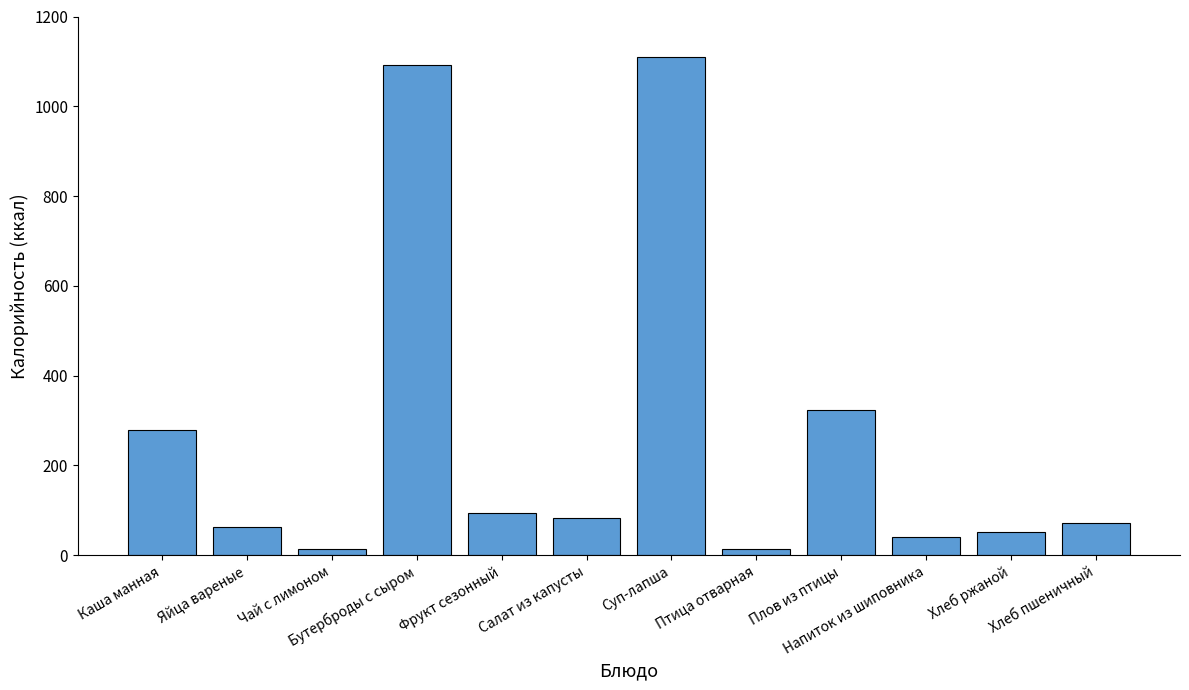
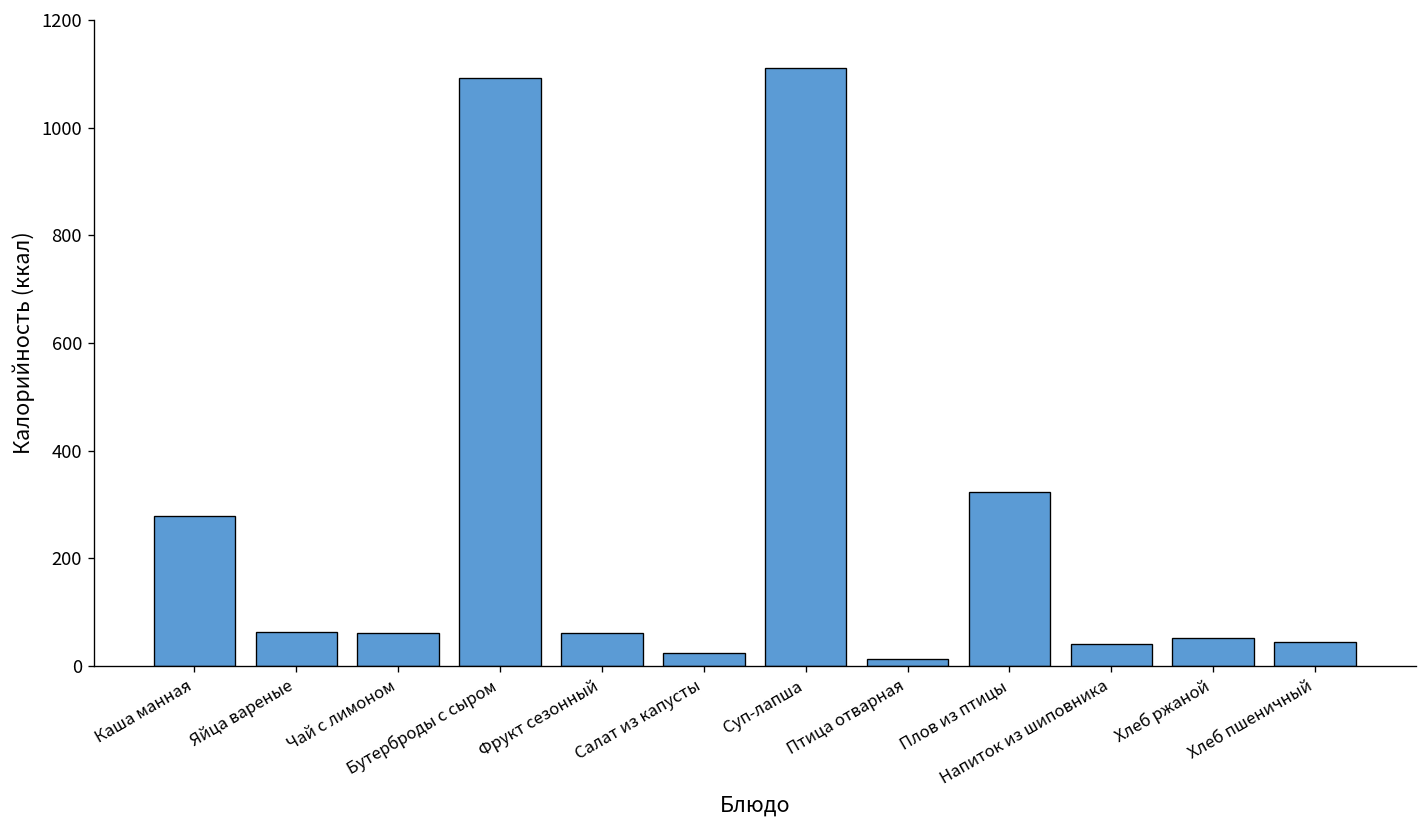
  {
    "Каша манная": 280,
    "Яйца вареные": 60,
-   "Чай с лимоном": 10,
+   "Чай с лимоном": 60,
    "Бутерброды с сыром": 1090,
-   "Фрукт сезонный": 90,
-   "Салат из капусты": 80,
+   "Фрукт сезонный": 60,
+   "Салат из капусты": 20,
    "Суп-лапша": 1110,
    "Птица отварная": 10,
    "Плов из птицы": 320,
    "Напиток из шиповника": 40,
    "Хлеб ржаной": 50,
-   "Хлеб пшеничный": 70
+   "Хлеб пшеничный": 40
  }
